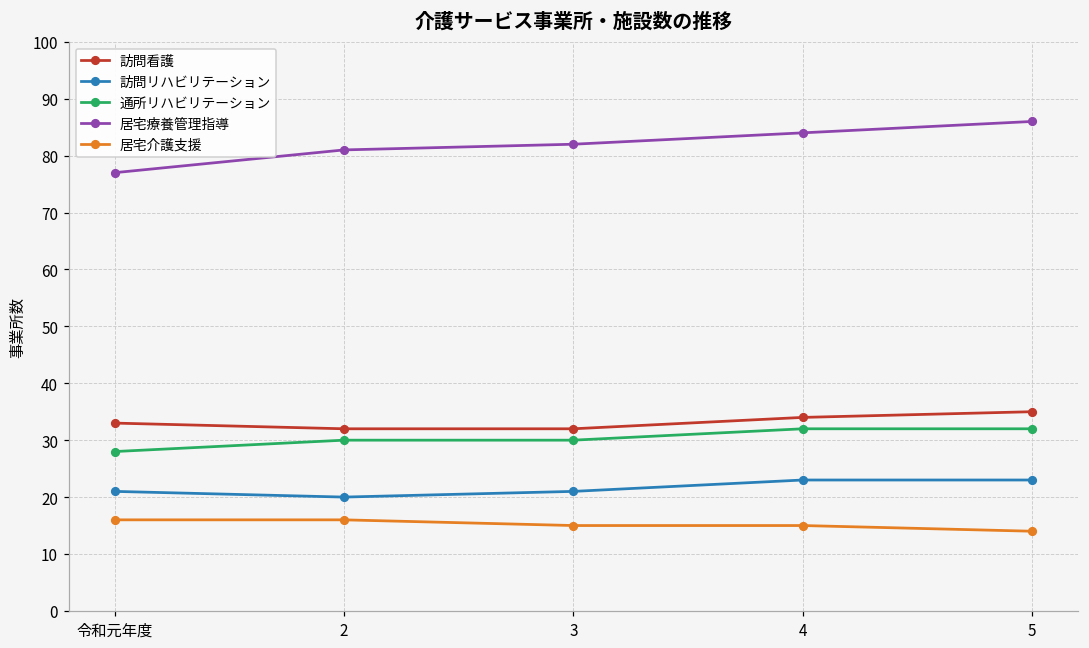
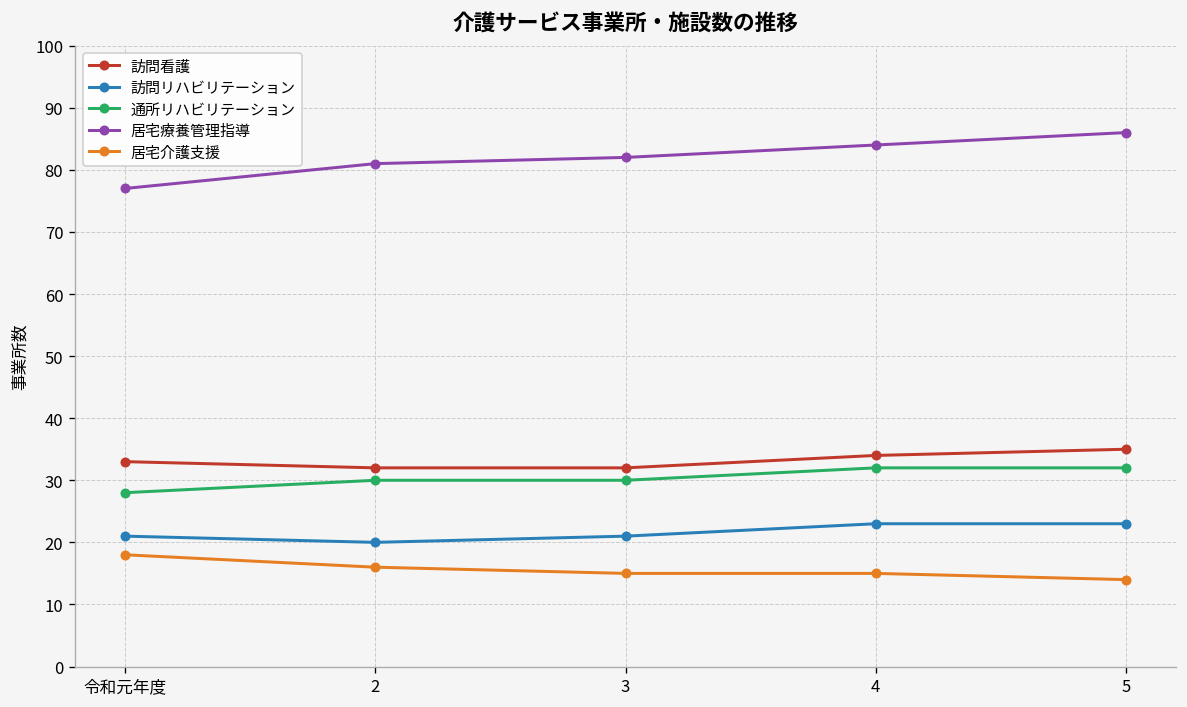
  {
    "訪問看護": {
      "令和元年度": 33,
      "2": 32,
      "3": 32,
      "4": 34,
      "5": 35
    },
    "訪問リハビリテーション": {
      "令和元年度": 21,
      "2": 20,
      "3": 21,
      "4": 23,
      "5": 23
    },
    "通所リハビリテーション": {
      "令和元年度": 28,
      "2": 30,
      "3": 30,
      "4": 32,
      "5": 32
    },
    "居宅療養管理指導": {
      "令和元年度": 77,
      "2": 81,
      "3": 82,
      "4": 84,
      "5": 86
    },
    "居宅介護支援": {
-     "令和元年度": 16,
+     "令和元年度": 18,
      "2": 16,
      "3": 15,
      "4": 15,
      "5": 14
    }
  }
